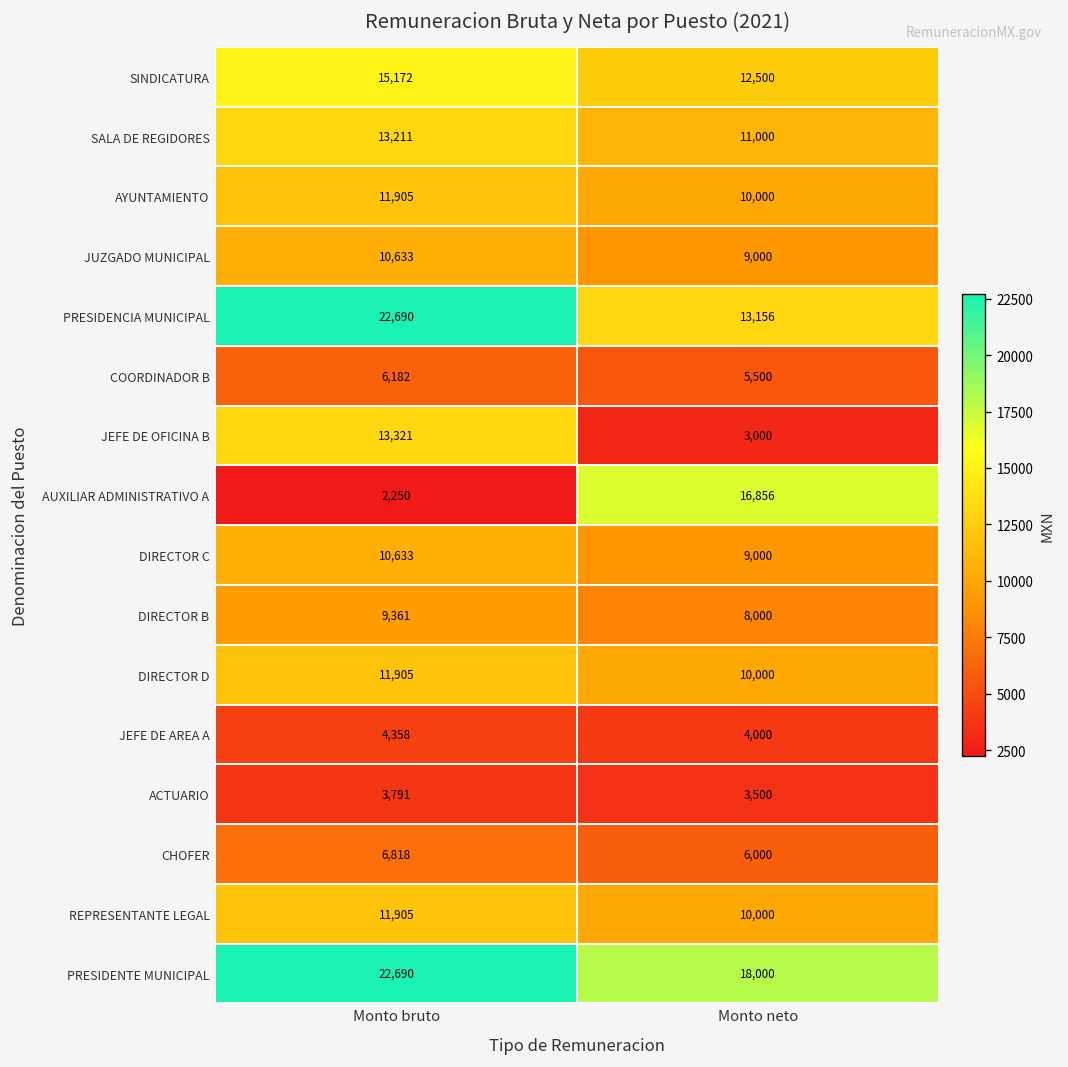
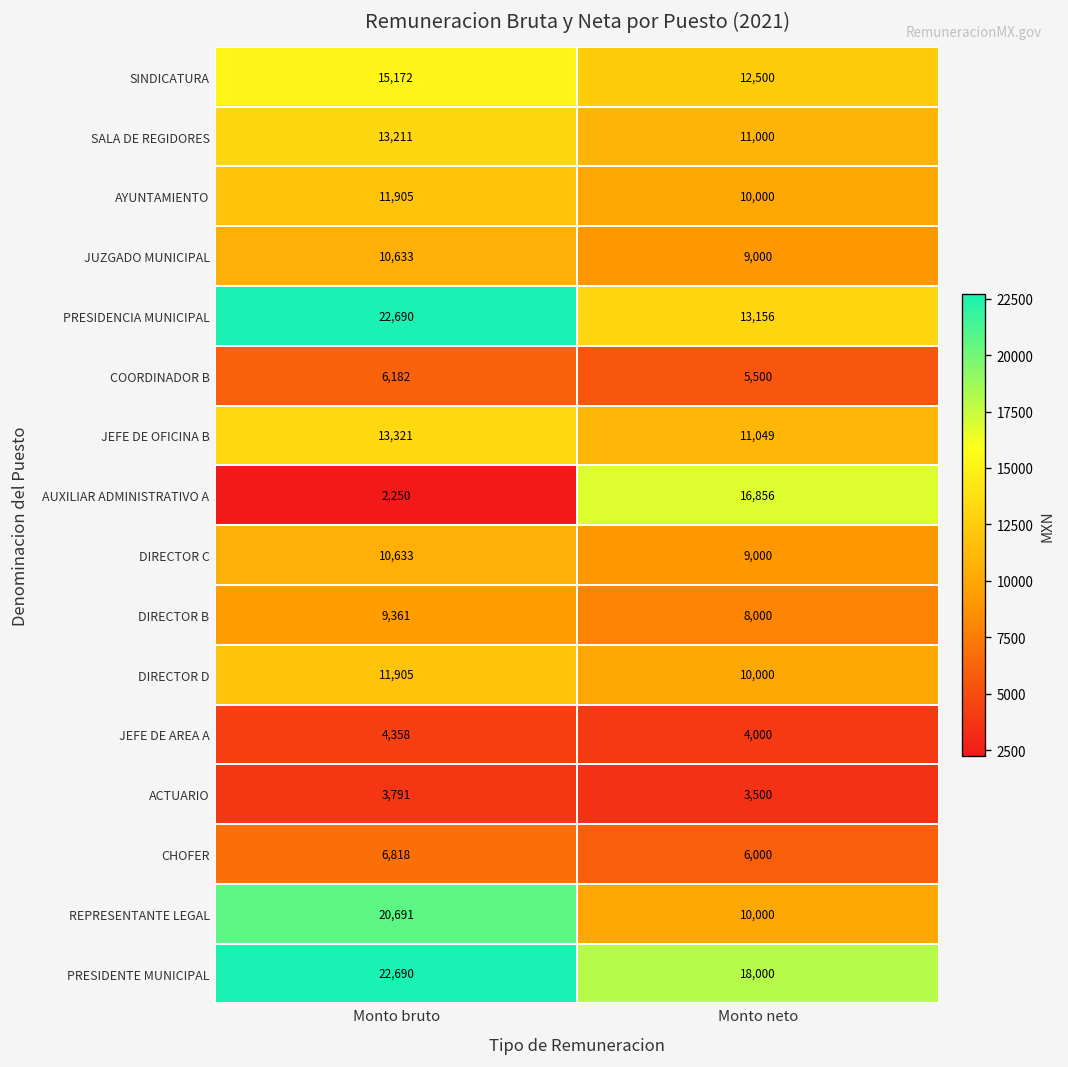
  {
    "SINDICATURA": {
      "Monto bruto": "15,172",
      "Monto neto": "12,500"
    },
    "SALA DE REGIDORES": {
      "Monto bruto": "13,211",
      "Monto neto": "11,000"
    },
    "AYUNTAMIENTO": {
      "Monto bruto": "11,905",
      "Monto neto": "10,000"
    },
    "JUZGADO MUNICIPAL": {
      "Monto bruto": "10,633",
      "Monto neto": "9,000"
    },
    "PRESIDENCIA MUNICIPAL": {
      "Monto bruto": "22,690",
      "Monto neto": "13,156"
    },
    "COORDINADOR B": {
      "Monto bruto": "6,182",
      "Monto neto": "5,500"
    },
    "JEFE DE OFICINA B": {
      "Monto bruto": "13,321",
-     "Monto neto": "3,000"
+     "Monto neto": "11,049"
    },
    "AUXILIAR ADMINISTRATIVO A": {
      "Monto bruto": "2,250",
      "Monto neto": "16,856"
    },
    "DIRECTOR C": {
      "Monto bruto": "10,633",
      "Monto neto": "9,000"
    },
    "DIRECTOR B": {
      "Monto bruto": "9,361",
      "Monto neto": "8,000"
    },
    "DIRECTOR D": {
      "Monto bruto": "11,905",
      "Monto neto": "10,000"
    },
    "JEFE DE AREA A": {
      "Monto bruto": "4,358",
      "Monto neto": "4,000"
    },
    "ACTUARIO": {
      "Monto bruto": "3,791",
      "Monto neto": "3,500"
    },
    "CHOFER": {
      "Monto bruto": "6,818",
      "Monto neto": "6,000"
    },
    "REPRESENTANTE LEGAL": {
-     "Monto bruto": "11,905",
+     "Monto bruto": "20,691",
      "Monto neto": "10,000"
    },
    "PRESIDENTE MUNICIPAL": {
      "Monto bruto": "22,690",
      "Monto neto": "18,000"
    }
  }
